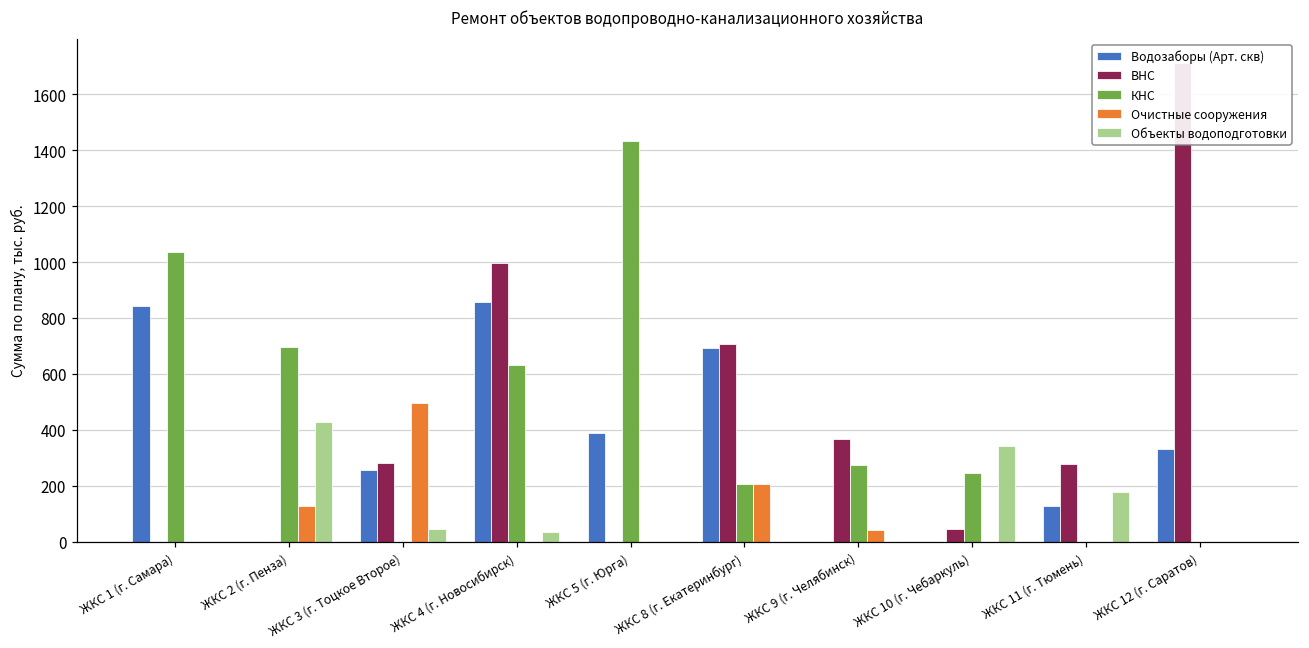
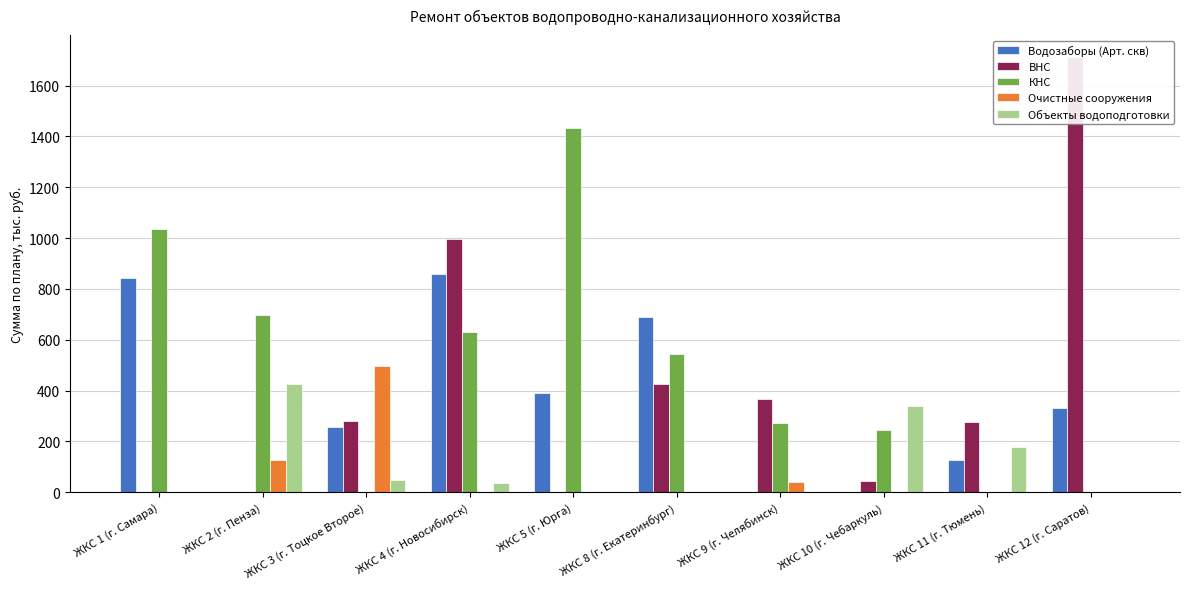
  {
    "Водозаборы (Арт. скв)": {
      "ЖКС 1 (г. Самара)": 840,
      "ЖКС 2 (г. Пенза)": 0,
      "ЖКС 3 (г. Тоцкое Второе)": 260,
      "ЖКС 4 (г. Новосибирск)": 860,
      "ЖКС 5 (г. Юрга)": 390,
      "ЖКС 8 (г. Екатеринбург)": 690,
      "ЖКС 9 (г. Челябинск)": 0,
      "ЖКС 10 (г. Чебаркуль)": 0,
      "ЖКС 11 (г. Тюмень)": 130,
      "ЖКС 12 (г. Саратов)": 330
    },
    "ВНС": {
      "ЖКС 1 (г. Самара)": 0,
      "ЖКС 2 (г. Пенза)": 0,
      "ЖКС 3 (г. Тоцкое Второе)": 280,
      "ЖКС 4 (г. Новосибирск)": 1000,
      "ЖКС 5 (г. Юрга)": 0,
-     "ЖКС 8 (г. Екатеринбург)": 710,
+     "ЖКС 8 (г. Екатеринбург)": 430,
      "ЖКС 9 (г. Челябинск)": 370,
      "ЖКС 10 (г. Чебаркуль)": 50,
      "ЖКС 11 (г. Тюмень)": 280
    },
    "КНС": {
      "ЖКС 1 (г. Самара)": 1040,
      "ЖКС 2 (г. Пенза)": 700,
      "ЖКС 3 (г. Тоцкое Второе)": 0,
      "ЖКС 4 (г. Новосибирск)": 630,
      "ЖКС 5 (г. Юрга)": 1430,
-     "ЖКС 8 (г. Екатеринбург)": 210,
+     "ЖКС 8 (г. Екатеринбург)": 550,
      "ЖКС 9 (г. Челябинск)": 270,
      "ЖКС 10 (г. Чебаркуль)": 250,
      "ЖКС 11 (г. Тюмень)": 0,
      "ЖКС 12 (г. Саратов)": 0
    },
    "Очистные сооружения": {
      "ЖКС 1 (г. Самара)": 0,
      "ЖКС 2 (г. Пенза)": 130,
      "ЖКС 3 (г. Тоцкое Второе)": 500,
      "ЖКС 4 (г. Новосибирск)": 0,
      "ЖКС 5 (г. Юрга)": 0,
-     "ЖКС 8 (г. Екатеринбург)": 210,
+     "ЖКС 8 (г. Екатеринбург)": 0,
      "ЖКС 9 (г. Челябинск)": 40,
      "ЖКС 10 (г. Чебаркуль)": 0,
      "ЖКС 11 (г. Тюмень)": 0,
      "ЖКС 12 (г. Саратов)": 0
    },
    "Объекты водоподготовки": {
      "ЖКС 1 (г. Самара)": 0,
      "ЖКС 2 (г. Пенза)": 430,
      "ЖКС 3 (г. Тоцкое Второе)": 50,
      "ЖКС 4 (г. Новосибирск)": 40,
      "ЖКС 5 (г. Юрга)": 0,
      "ЖКС 8 (г. Екатеринбург)": 0,
      "ЖКС 9 (г. Челябинск)": 0,
      "ЖКС 10 (г. Чебаркуль)": 340,
      "ЖКС 11 (г. Тюмень)": 180,
      "ЖКС 12 (г. Саратов)": 0
    }
  }
